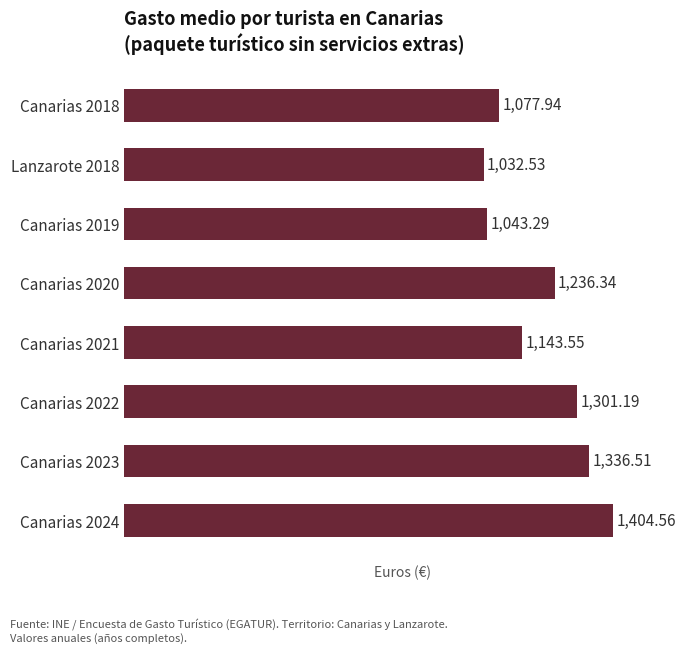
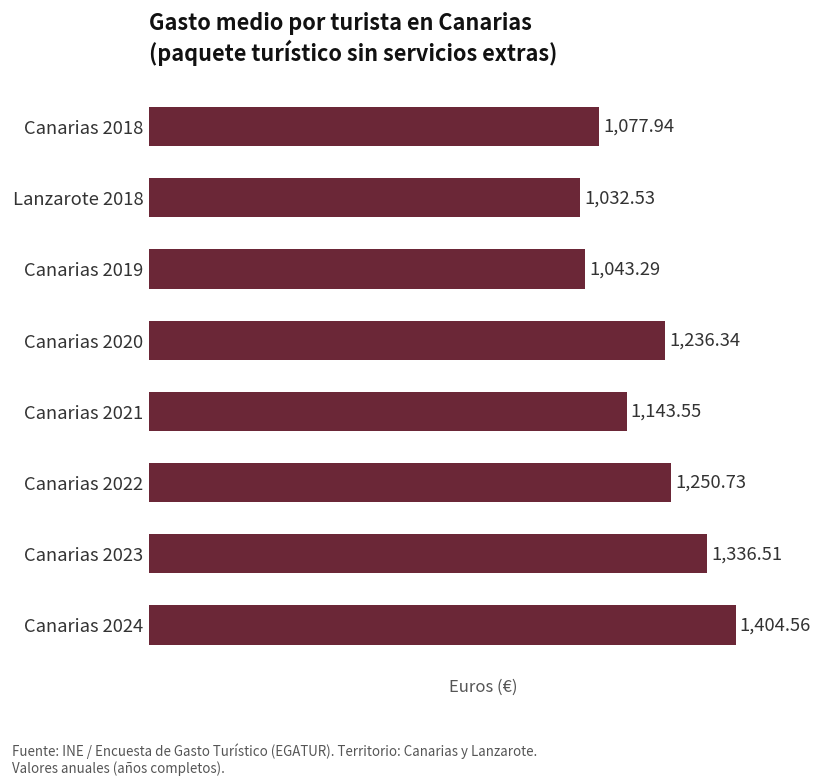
  {
    "Canarias 2018": "1,077.94",
    "Lanzarote 2018": "1,032.53",
    "Canarias 2019": "1,043.29",
    "Canarias 2020": "1,236.34",
    "Canarias 2021": "1,143.55",
-   "Canarias 2022": "1,301.19",
+   "Canarias 2022": "1,250.73",
    "Canarias 2023": "1,336.51",
    "Canarias 2024": "1,404.56"
  }
